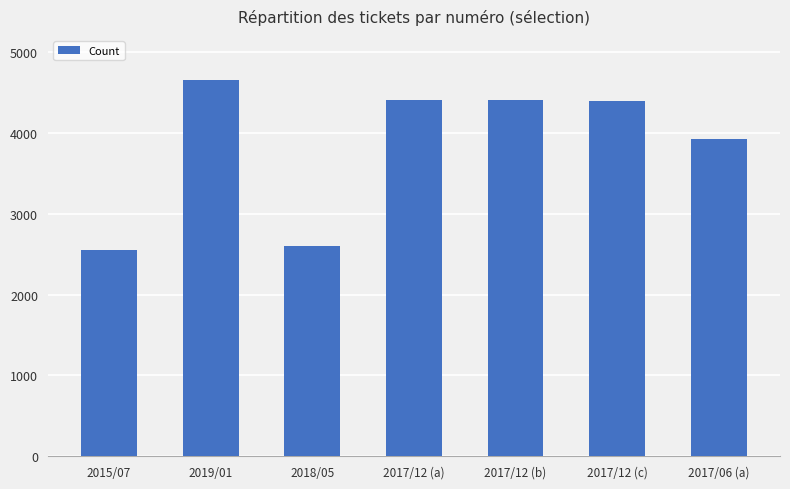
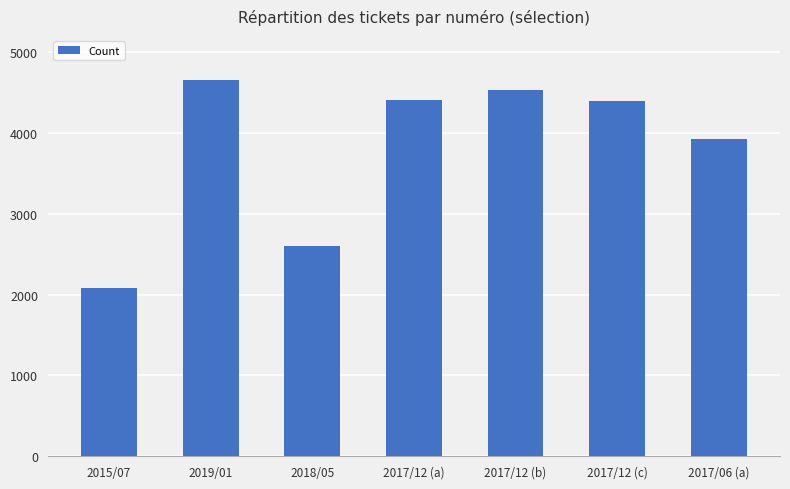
  {
-   "2015/07": 2600,
+   "2015/07": 2100,
    "2019/01": 4700,
    "2018/05": 2600,
    "2017/12 (a)": 4400,
-   "2017/12 (b)": 4400,
+   "2017/12 (b)": 4500,
    "2017/12 (c)": 4400,
    "2017/06 (a)": 3900
  }
